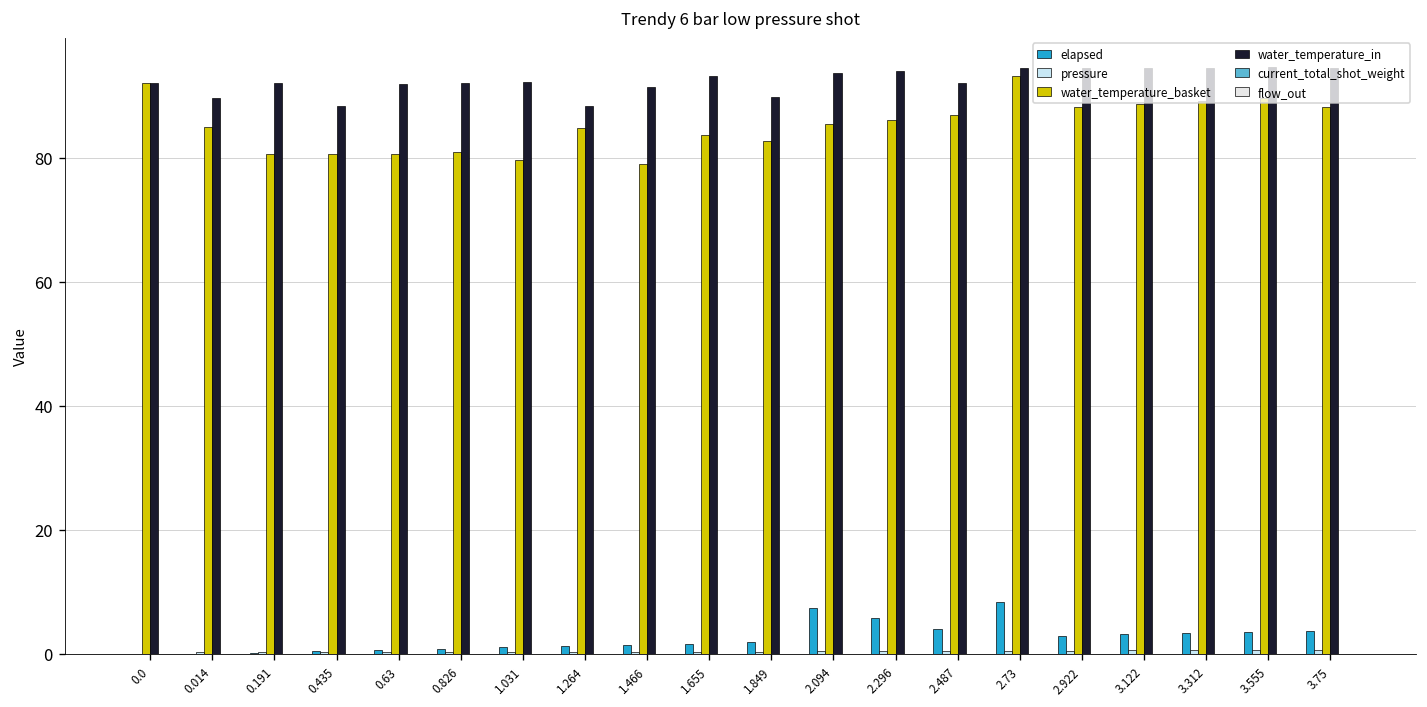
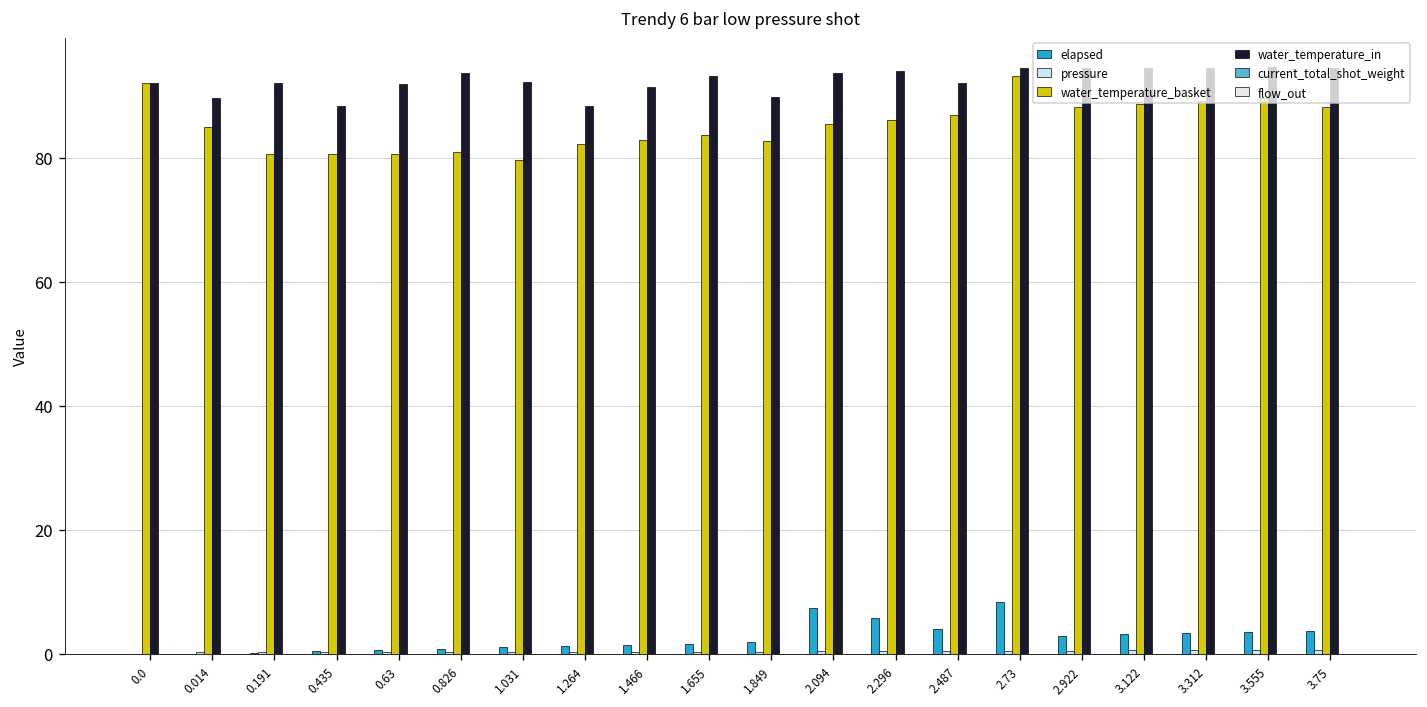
  {
    "elapsed": {
      "0.0": 0,
      "0.63": 1,
      "0.826": 1,
      "1.031": 1,
      "1.264": 1,
      "1.466": 1,
      "1.655": 2,
      "1.849": 2,
      "2.094": 7,
      "2.296": 6,
      "2.487": 4,
      "2.73": 8,
      "2.922": 3,
      "3.122": 3,
      "3.312": 3,
      "3.555": 4,
      "3.75": 4
    },
    "water_temperature_basket": {
      "0.0": 92,
      "0.014": 85,
      "0.191": 81,
      "0.435": 81,
      "0.63": 81,
      "0.826": 81,
      "1.031": 80,
-     "1.264": 85,
-     "1.466": 79,
+     "1.264": 82,
+     "1.466": 83,
      "1.655": 84,
      "1.849": 83,
      "2.094": 85,
      "2.296": 86,
      "2.487": 87,
      "2.73": 93,
      "2.922": 88,
      "3.122": 89,
      "3.75": 88
    },
    "water_temperature_in": {
      "0.0": 92,
      "0.014": 90,
      "0.191": 92,
      "0.435": 88,
      "0.63": 92,
-     "0.826": 92,
+     "0.826": 94,
      "1.031": 92,
      "1.264": 88,
      "1.466": 91,
      "1.655": 93,
      "1.849": 90,
      "2.094": 94,
      "2.296": 94,
      "2.487": 92,
      "2.73": 94
    },
    "current_total_shot_weight": {
      "0.0": 0,
      "0.014": 0,
      "0.191": 0,
      "0.435": 0,
      "0.63": 0,
      "0.826": 0,
      "1.031": 0,
      "1.264": 0,
      "1.466": 0,
      "1.655": 0,
      "1.849": 0,
      "2.094": 0,
      "2.296": 0,
      "2.487": 0,
      "2.73": 0,
      "2.922": 0,
      "3.122": 0,
      "3.312": 0,
      "3.555": 0,
      "3.75": 0
    }
  }
